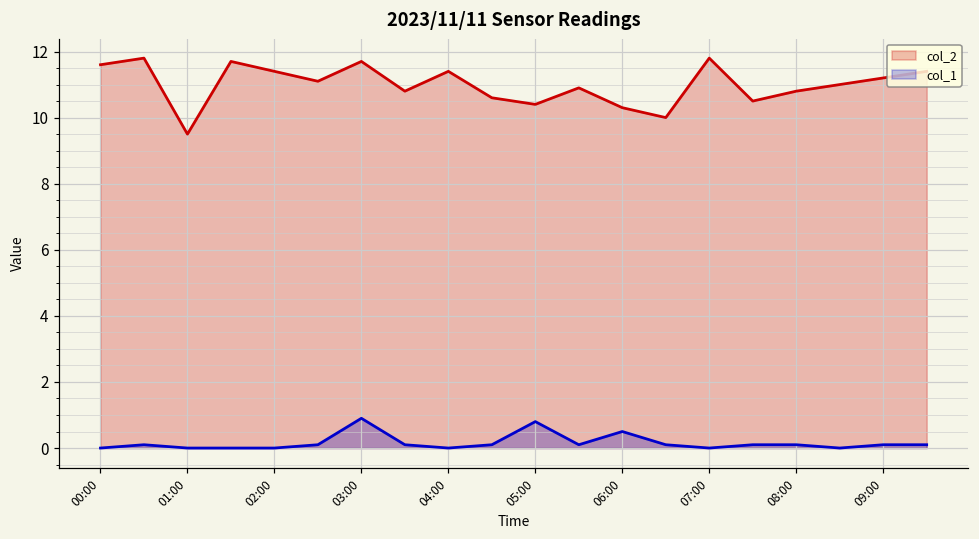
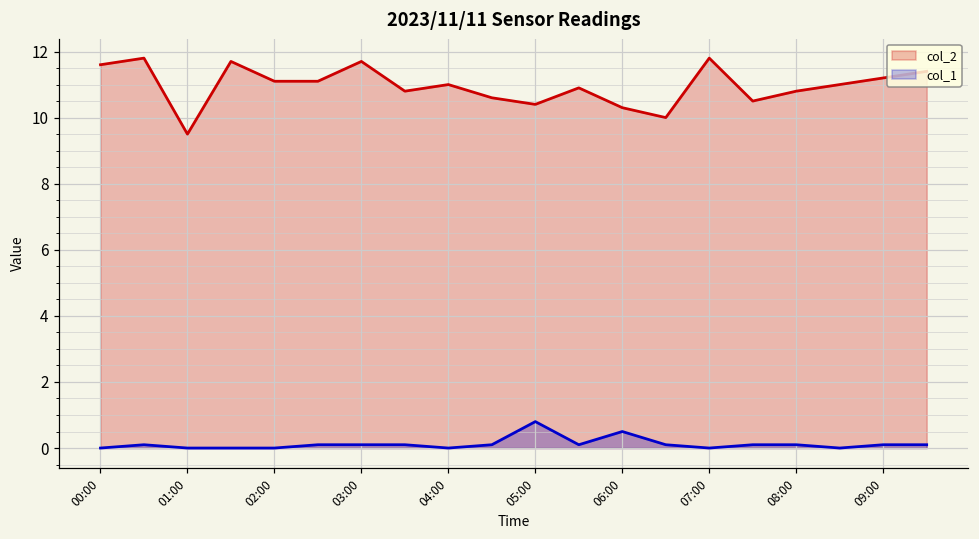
  {
    "col_2": {
      "00:00": 11.6,
      "01:00": 9.5,
-     "02:00": 11.4,
+     "02:00": 11.1,
      "03:00": 11.7,
-     "04:00": 11.4,
+     "04:00": 11.0,
      "05:00": 10.4,
      "06:00": 10.3,
      "07:00": 11.8,
      "08:00": 10.8,
      "09:00": 11.2
    },
    "col_1": {
      "00:00": 0.0,
      "01:00": 0.0,
      "02:00": 0.0,
-     "03:00": 0.9,
+     "03:00": 0.1,
      "04:00": 0.0,
      "05:00": 0.8,
      "06:00": 0.5,
      "07:00": 0.0,
      "08:00": 0.1,
      "09:00": 0.1
    }
  }
